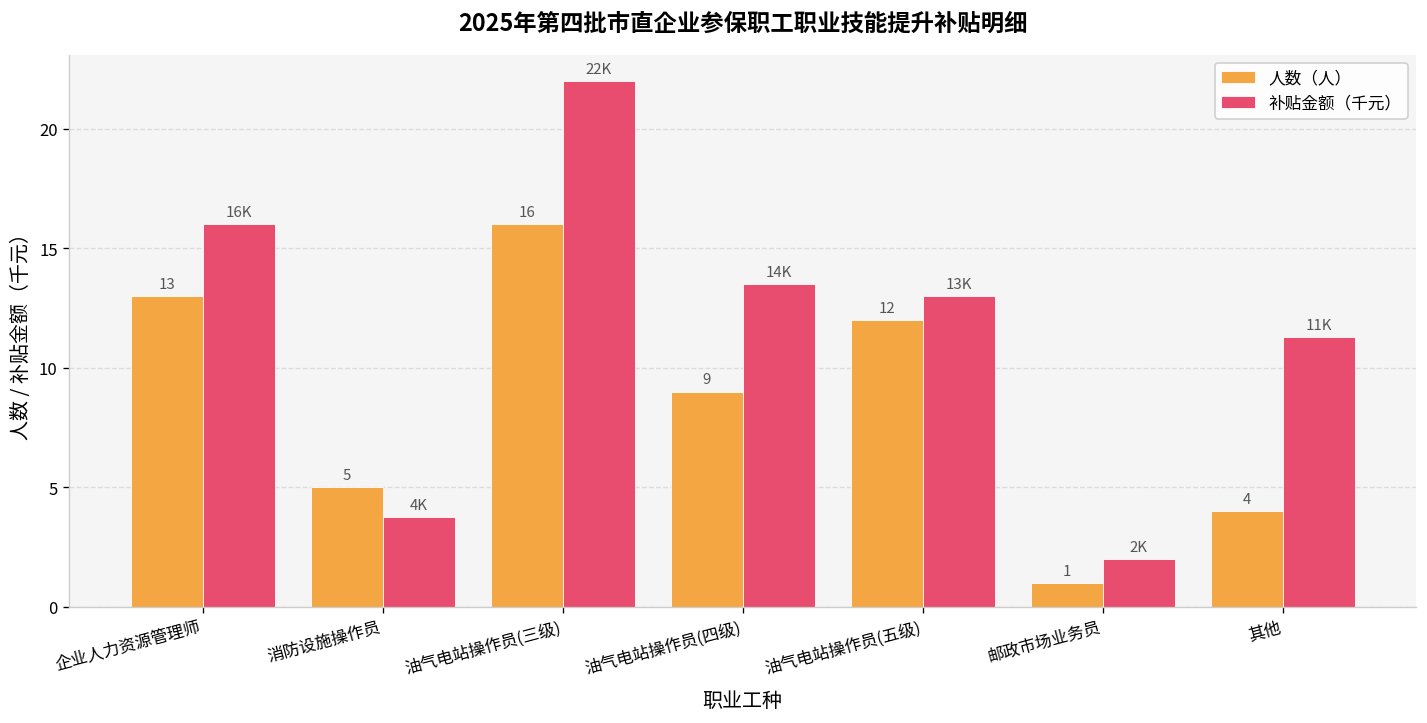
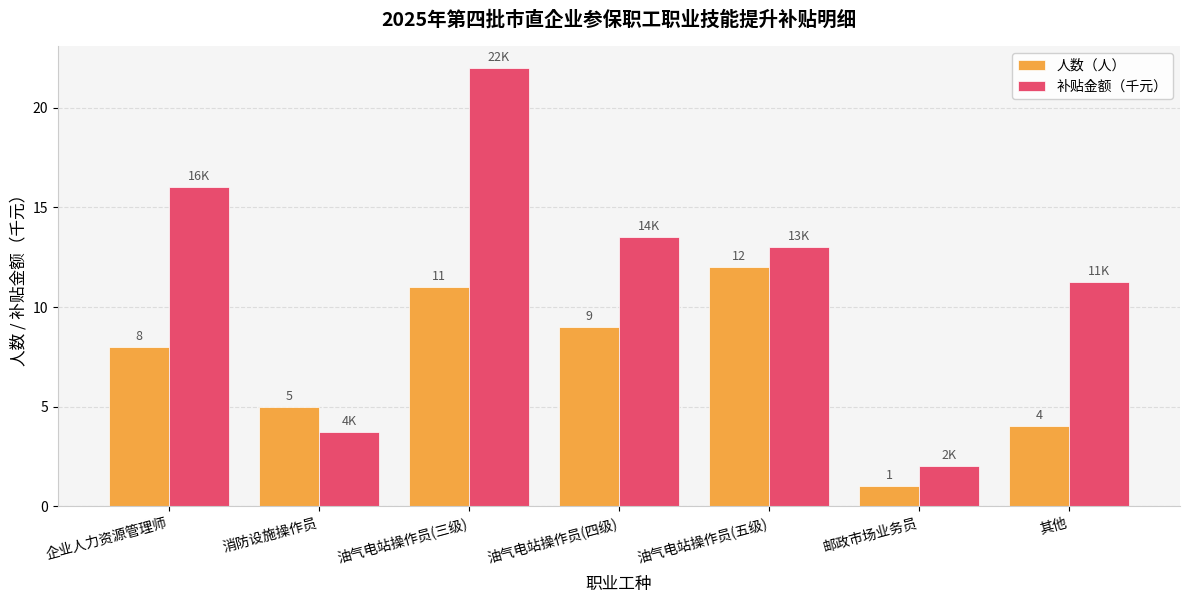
  {
    "人数（人）": {
-     "企业人力资源管理师": "13",
+     "企业人力资源管理师": "8",
      "消防设施操作员": "5",
-     "油气电站操作员(三级)": "16",
+     "油气电站操作员(三级)": "11",
      "油气电站操作员(四级)": "9",
      "油气电站操作员(五级)": "12",
      "邮政市场业务员": "1",
      "其他": "4"
    },
    "补贴金额（千元）": {
      "企业人力资源管理师": "16K",
      "消防设施操作员": "4K",
      "油气电站操作员(三级)": "22K",
      "油气电站操作员(四级)": "14K",
      "油气电站操作员(五级)": "13K",
      "邮政市场业务员": "2K",
      "其他": "11K"
    }
  }
